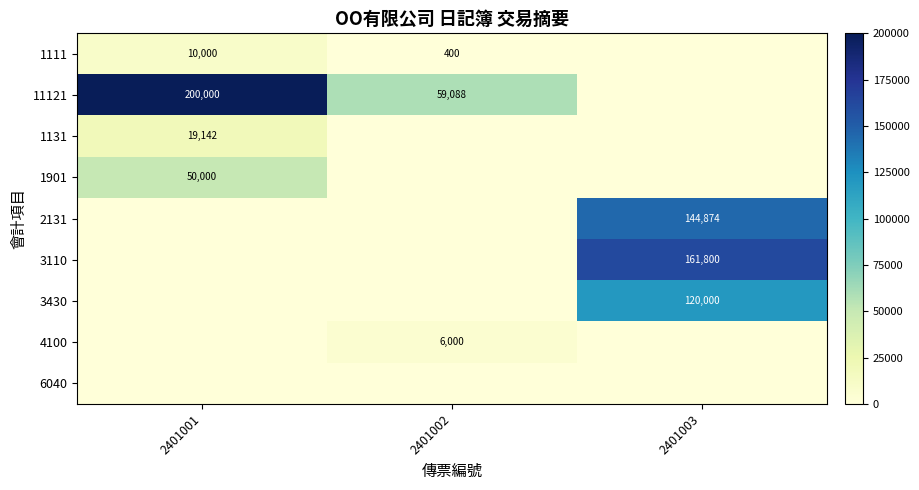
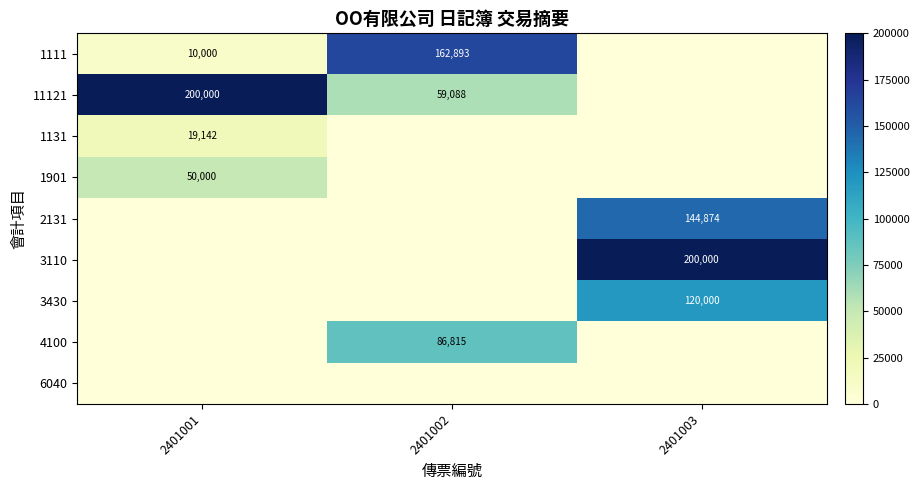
  {
    "1111": {
      "2401001": "10,000",
-     "2401002": "400"
+     "2401002": "162,893"
    },
    "11121": {
      "2401001": "200,000",
      "2401002": "59,088"
    },
    "1131": {
      "2401001": "19,142"
    },
    "1901": {
      "2401001": "50,000"
    },
    "2131": {
      "2401003": "144,874"
    },
    "3110": {
-     "2401003": "161,800"
+     "2401003": "200,000"
    },
    "3430": {
      "2401003": "120,000"
    },
    "4100": {
-     "2401002": "6,000"
+     "2401002": "86,815"
    }
  }
